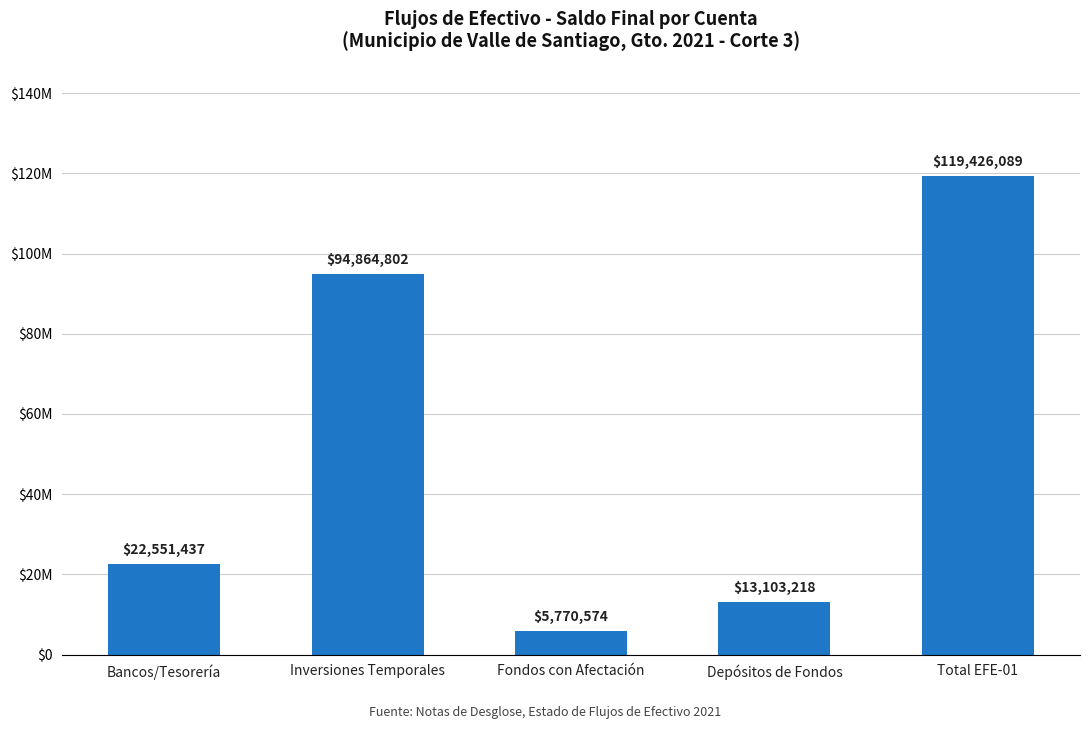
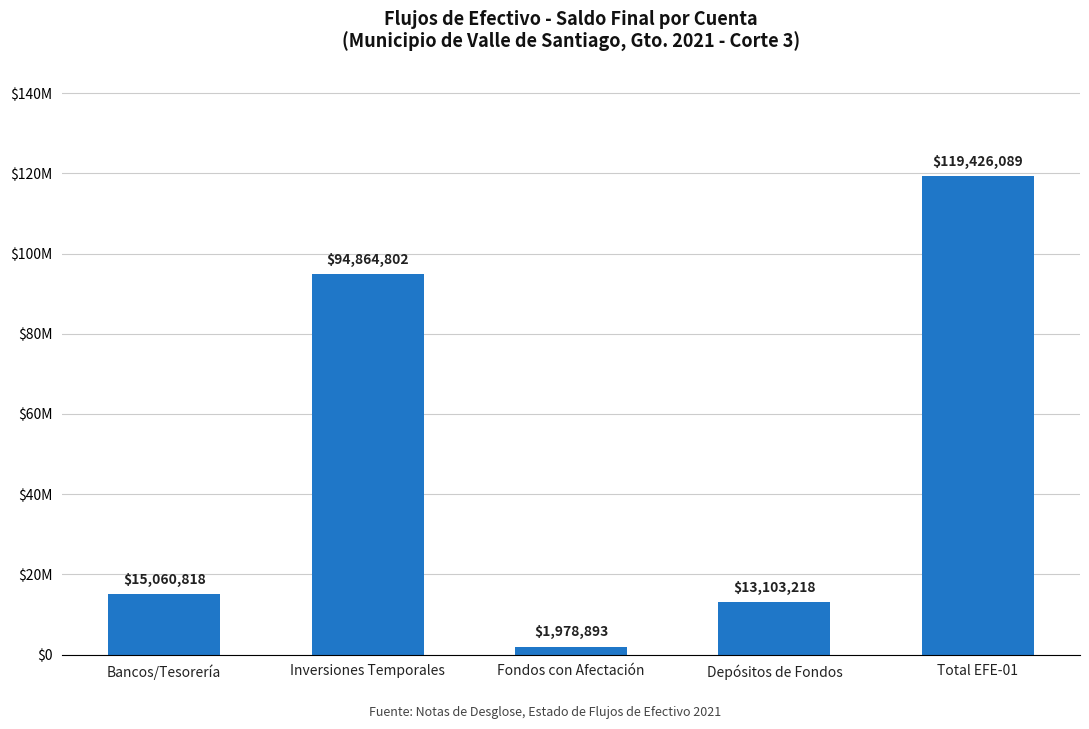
  {
-   "Bancos/Tesorería": "$22,551,437",
+   "Bancos/Tesorería": "$15,060,818",
    "Inversiones Temporales": "$94,864,802",
-   "Fondos con Afectación": "$5,770,574",
+   "Fondos con Afectación": "$1,978,893",
    "Depósitos de Fondos": "$13,103,218",
    "Total EFE-01": "$119,426,089"
  }
